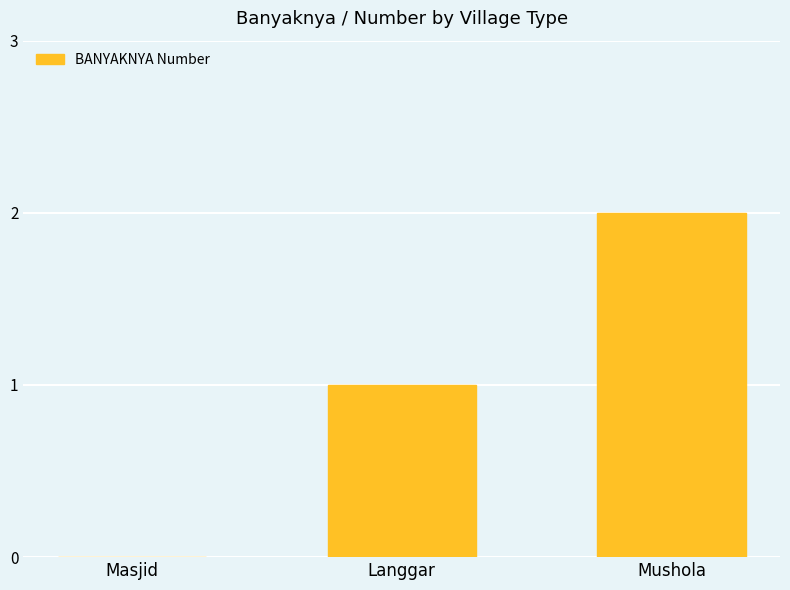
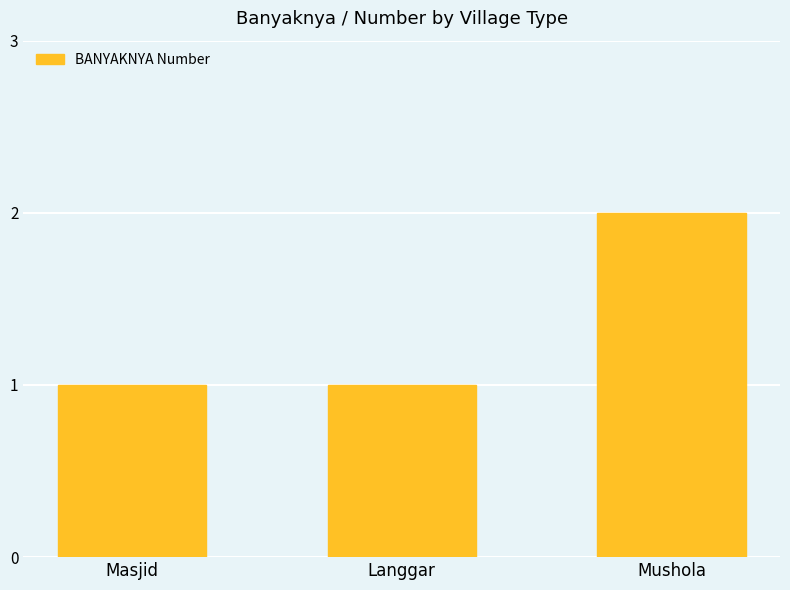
  {
-   "Masjid": 0,
+   "Masjid": 1,
    "Langgar": 1,
    "Mushola": 2
  }
